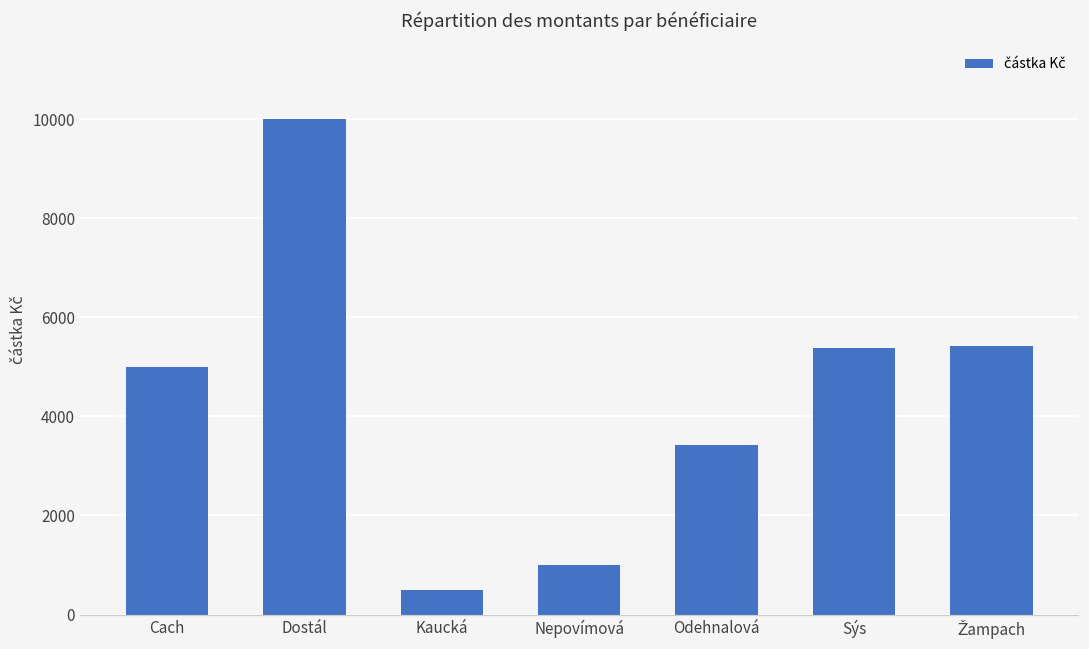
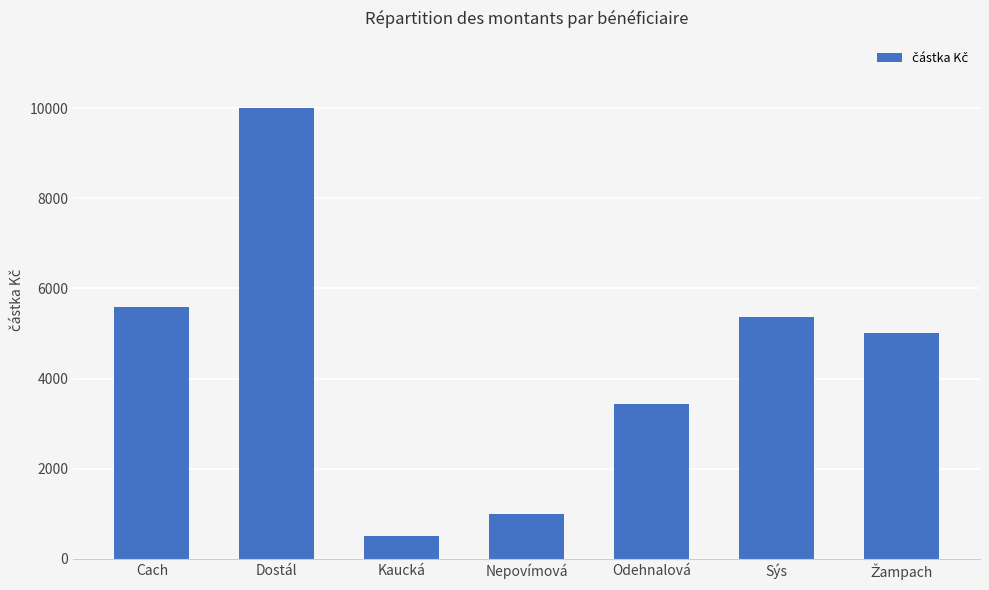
  {
-   "Cach": 5000,
+   "Cach": 5600,
    "Dostál": 10000,
    "Kaucká": 500,
    "Nepovímová": 1000,
    "Odehnalová": 3400,
    "Sýs": 5400,
-   "Žampach": 5400
+   "Žampach": 5000
  }
